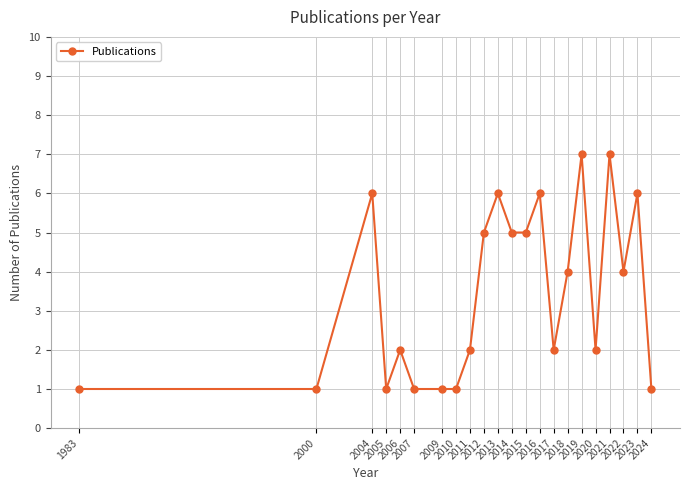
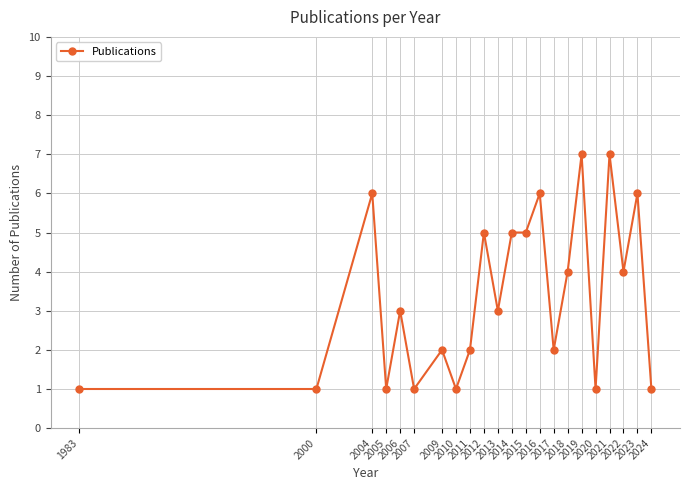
  {
    "1983": 1,
    "2000": 1,
    "2004": 6,
    "2005": 1,
-   "2006": 2,
+   "2006": 3,
    "2007": 1,
-   "2009": 1,
+   "2009": 2,
    "2010": 1,
    "2011": 2,
    "2012": 5,
-   "2013": 6,
+   "2013": 3,
    "2014": 5,
    "2015": 5,
    "2016": 6,
    "2017": 2,
    "2018": 4,
    "2019": 7,
-   "2020": 2,
+   "2020": 1,
    "2021": 7,
    "2022": 4,
    "2023": 6,
    "2024": 1
  }
